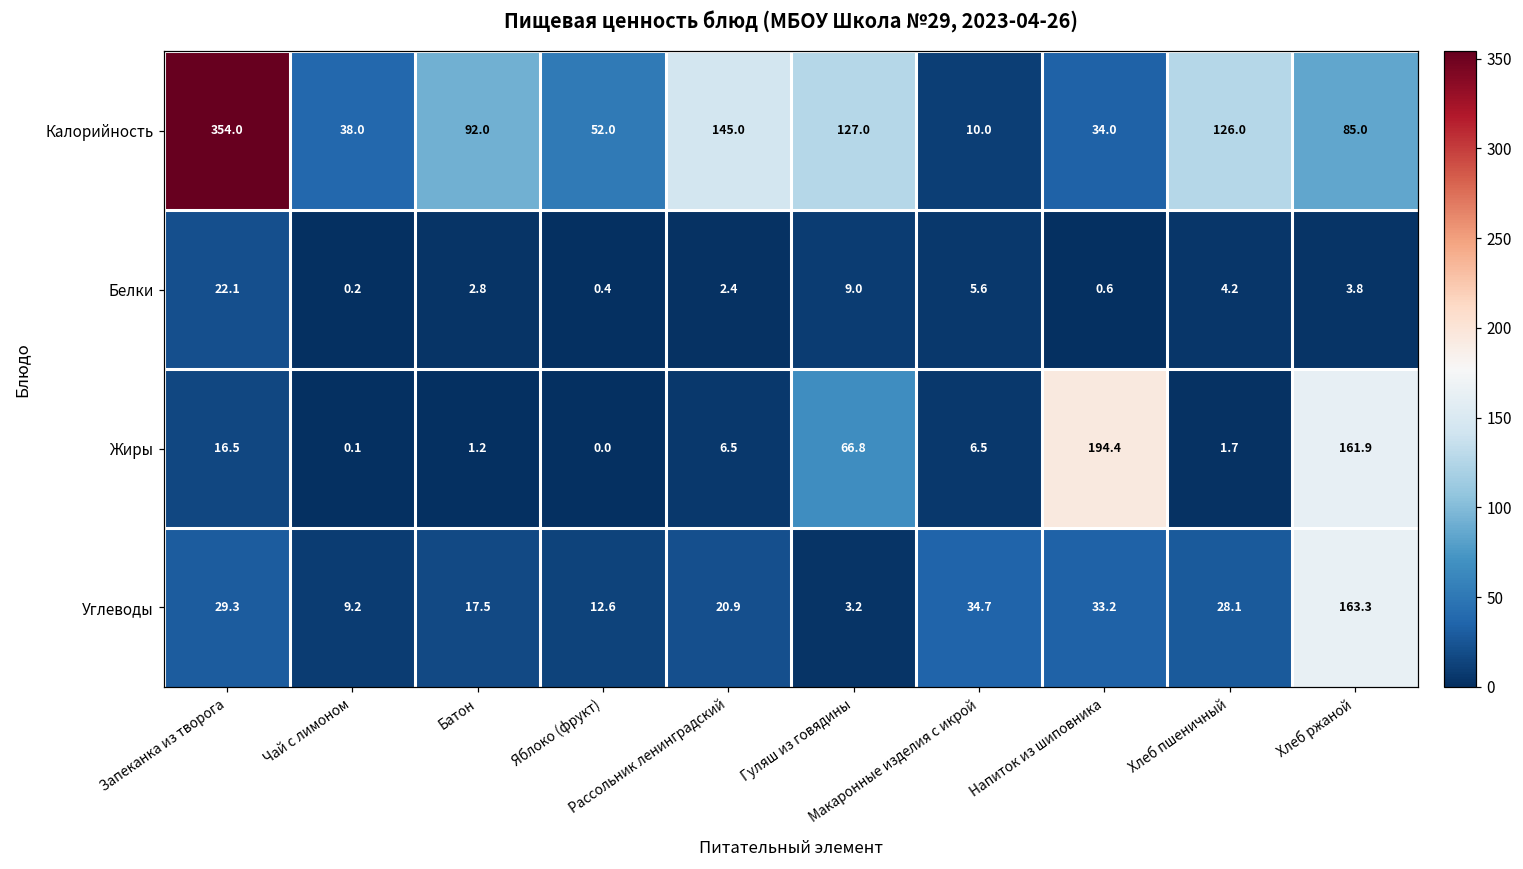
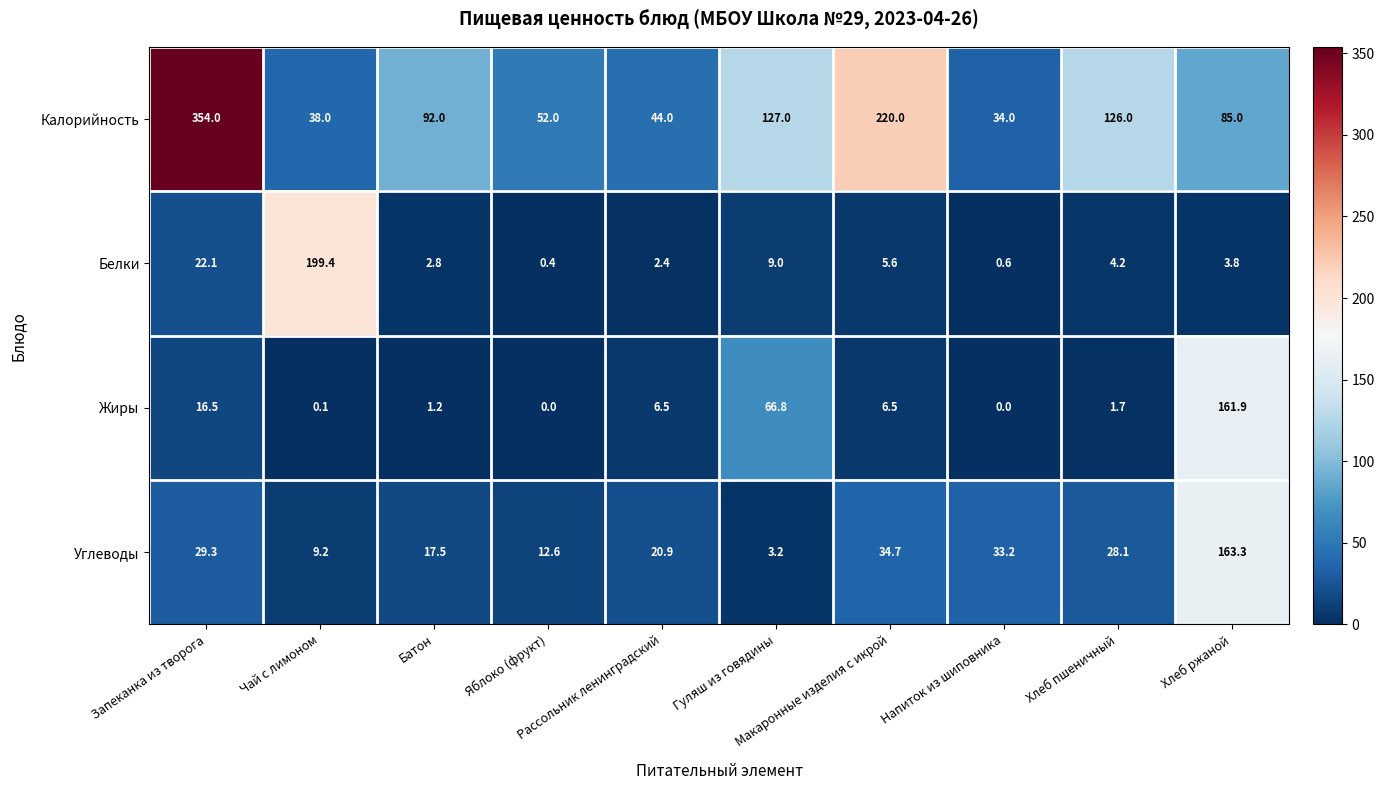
  {
    "Калорийность": {
      "Запеканка из творога": 354.0,
      "Чай с лимоном": 38.0,
      "Батон": 92.0,
      "Яблоко (фрукт)": 52.0,
-     "Рассольник ленинградский": 145.0,
+     "Рассольник ленинградский": 44.0,
      "Гуляш из говядины": 127.0,
-     "Макаронные изделия с икрой": 10.0,
+     "Макаронные изделия с икрой": 220.0,
      "Напиток из шиповника": 34.0,
      "Хлеб пшеничный": 126.0,
      "Хлеб ржаной": 85.0
    },
    "Белки": {
      "Запеканка из творога": 22.1,
-     "Чай с лимоном": 0.2,
+     "Чай с лимоном": 199.4,
      "Батон": 2.8,
      "Яблоко (фрукт)": 0.4,
      "Рассольник ленинградский": 2.4,
      "Гуляш из говядины": 9.0,
      "Макаронные изделия с икрой": 5.6,
      "Напиток из шиповника": 0.6,
      "Хлеб пшеничный": 4.2,
      "Хлеб ржаной": 3.8
    },
    "Жиры": {
      "Запеканка из творога": 16.5,
      "Чай с лимоном": 0.1,
      "Батон": 1.2,
      "Яблоко (фрукт)": 0.0,
      "Рассольник ленинградский": 6.5,
      "Гуляш из говядины": 66.8,
      "Макаронные изделия с икрой": 6.5,
-     "Напиток из шиповника": 194.4,
+     "Напиток из шиповника": 0.0,
      "Хлеб пшеничный": 1.7,
      "Хлеб ржаной": 161.9
    },
    "Углеводы": {
      "Запеканка из творога": 29.3,
      "Чай с лимоном": 9.2,
      "Батон": 17.5,
      "Яблоко (фрукт)": 12.6,
      "Рассольник ленинградский": 20.9,
      "Гуляш из говядины": 3.2,
      "Макаронные изделия с икрой": 34.7,
      "Напиток из шиповника": 33.2,
      "Хлеб пшеничный": 28.1,
      "Хлеб ржаной": 163.3
    }
  }
